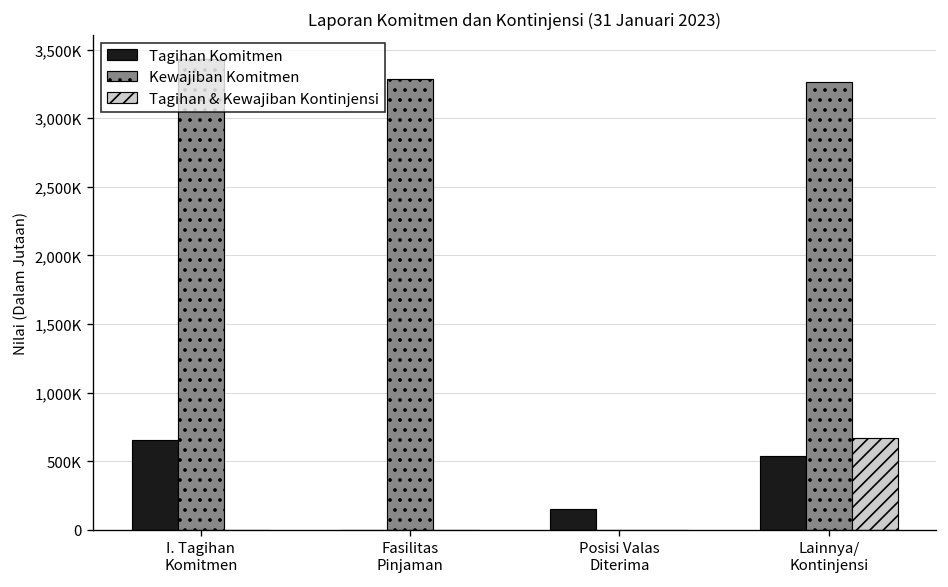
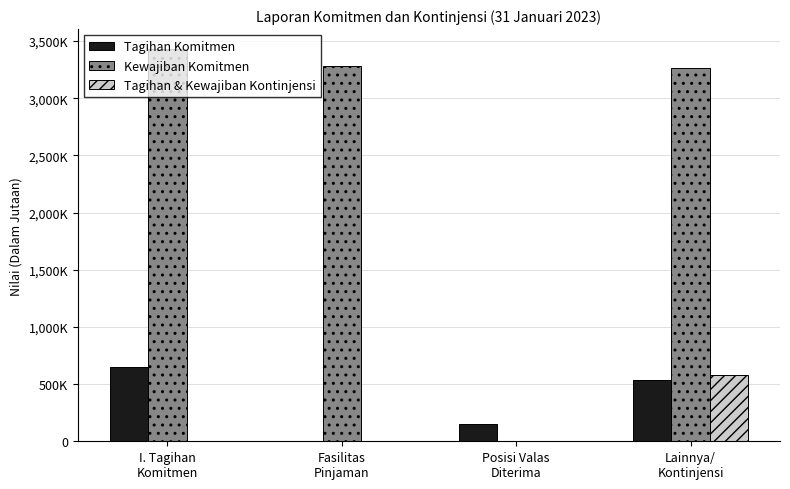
  {
    "Tagihan Komitmen": {
      "I. Tagihan Komitmen": "650,000",
      "Fasilitas Pinjaman": "0",
      "Posisi Valas Diterima": "150,000",
      "Lainnya/ Kontinjensi": "540,000"
    },
    "Kewajiban Komitmen": {
      "Fasilitas Pinjaman": "3,280,000",
      "Posisi Valas Diterima": "0",
      "Lainnya/ Kontinjensi": "3,260,000"
    },
    "Tagihan & Kewajiban Kontinjensi": {
      "Fasilitas Pinjaman": "0",
-     "Lainnya/ Kontinjensi": "670,000"
+     "Lainnya/ Kontinjensi": "580,000"
    }
  }
